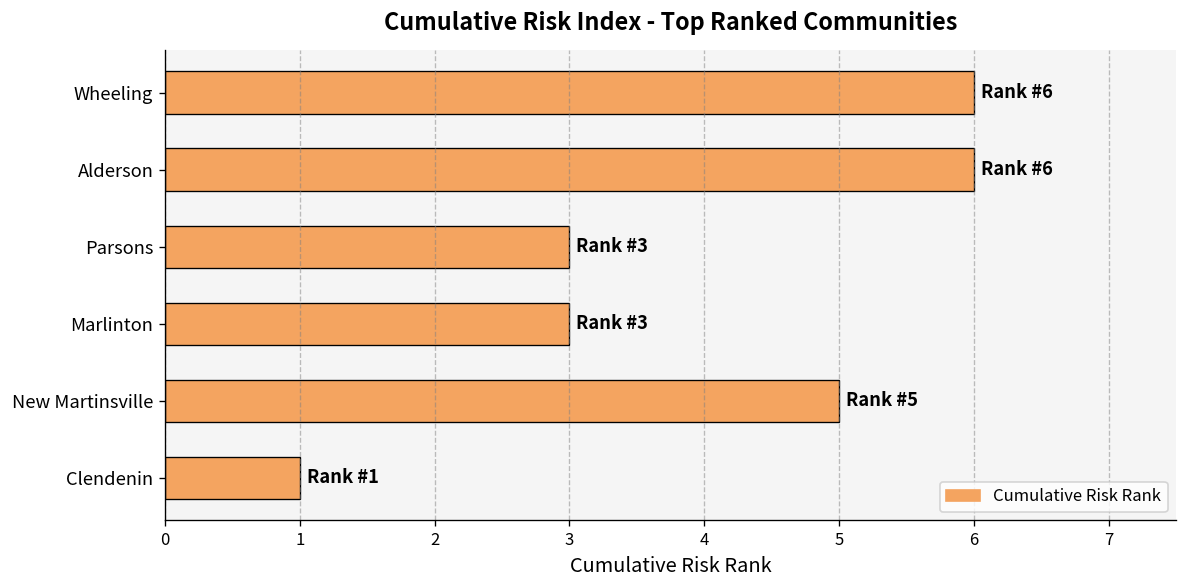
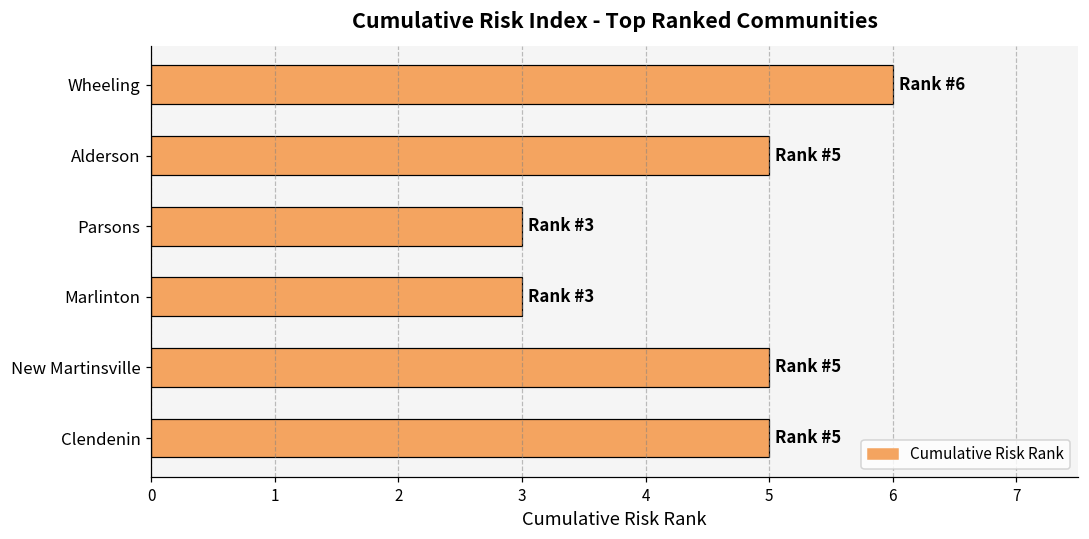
  {
    "Wheeling": 6,
-   "Alderson": 6,
+   "Alderson": 5,
    "Parsons": 3,
    "Marlinton": 3,
    "New Martinsville": 5,
-   "Clendenin": 1
+   "Clendenin": 5
  }
